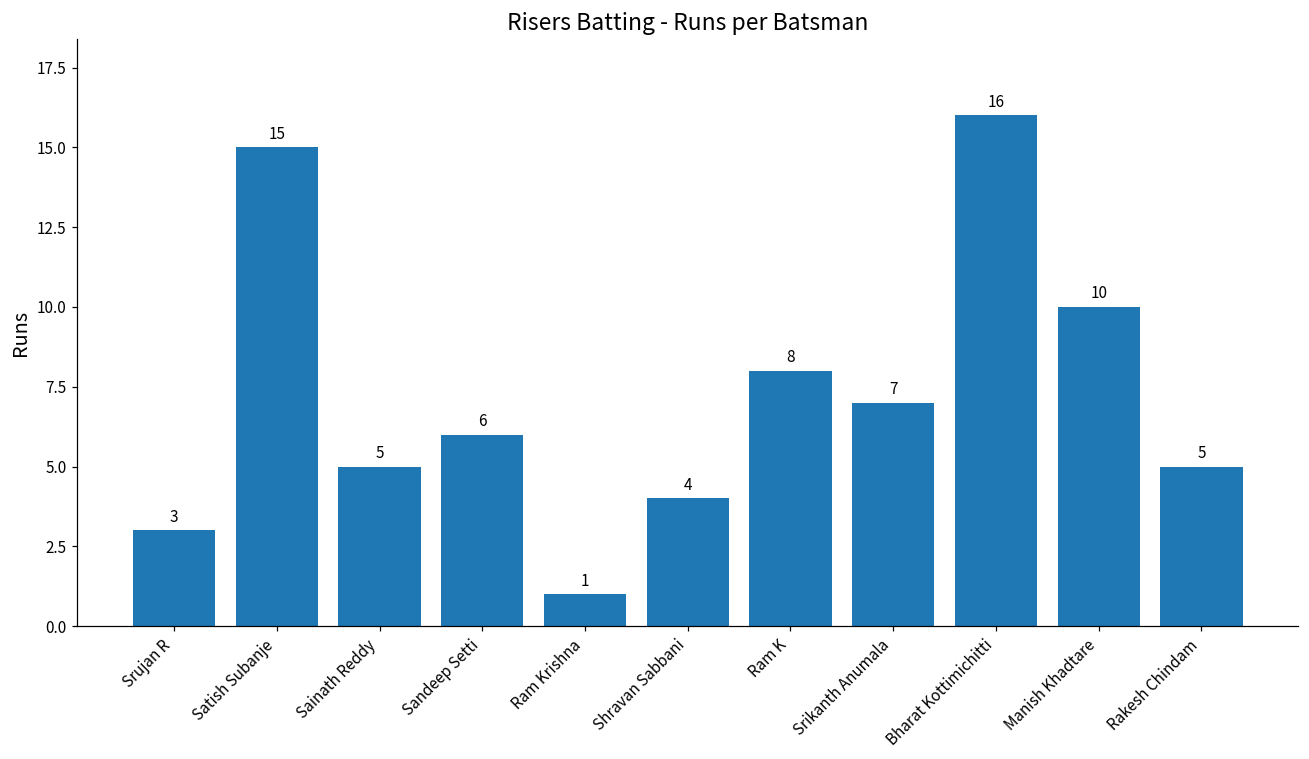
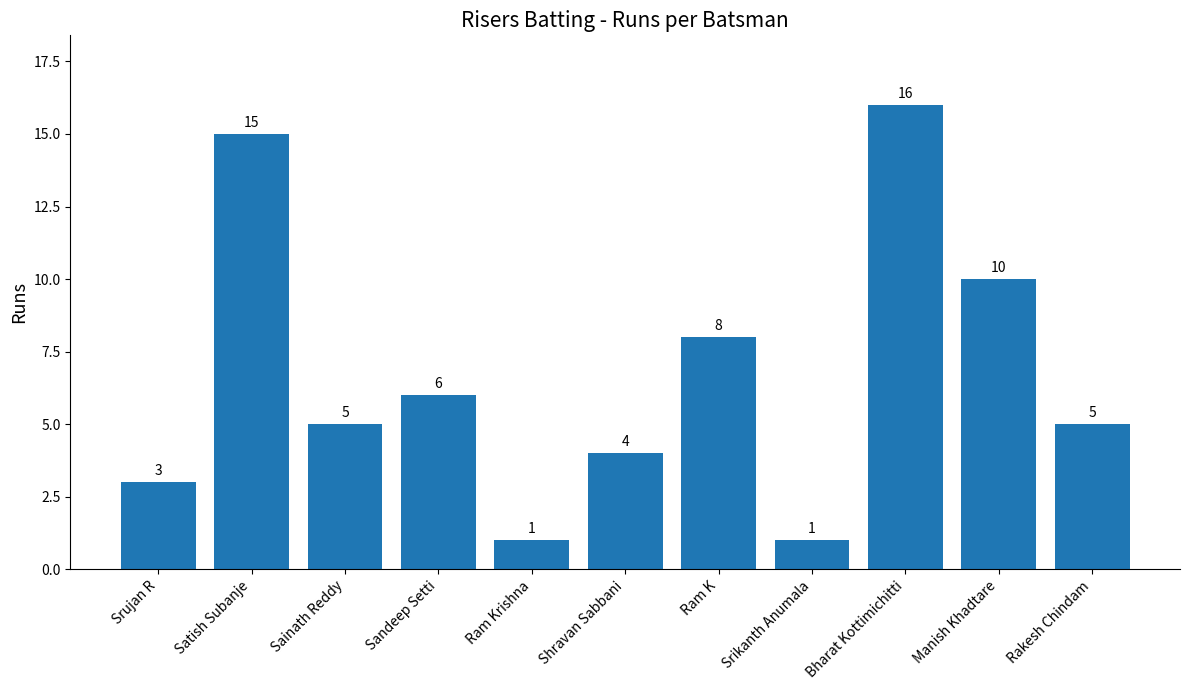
  {
    "Srujan R": 3,
    "Satish Subanje": 15,
    "Sainath Reddy": 5,
    "Sandeep Setti": 6,
    "Ram Krishna": 1,
    "Shravan Sabbani": 4,
    "Ram K": 8,
-   "Srikanth Anumala": 7,
+   "Srikanth Anumala": 1,
    "Bharat Kottimichitti": 16,
    "Manish Khadtare": 10,
    "Rakesh Chindam": 5
  }
